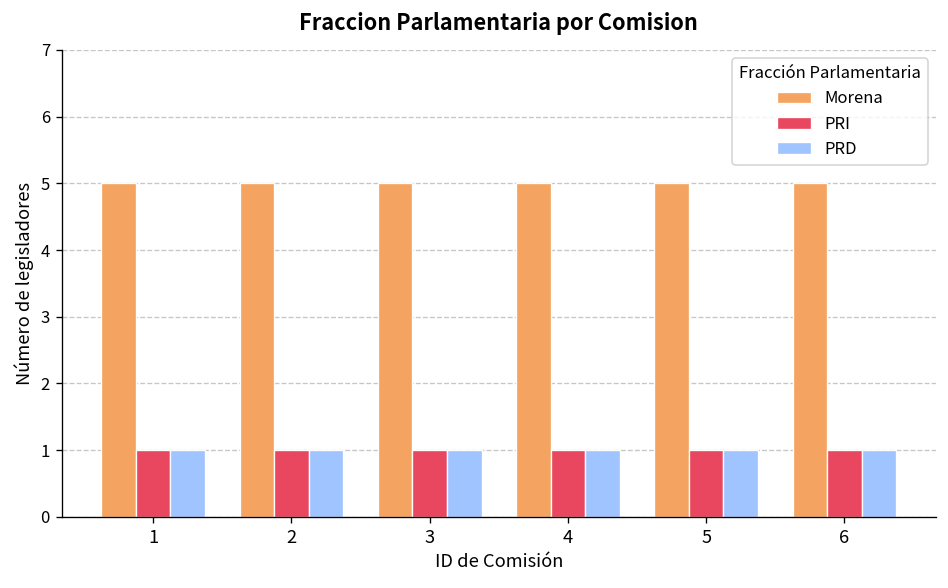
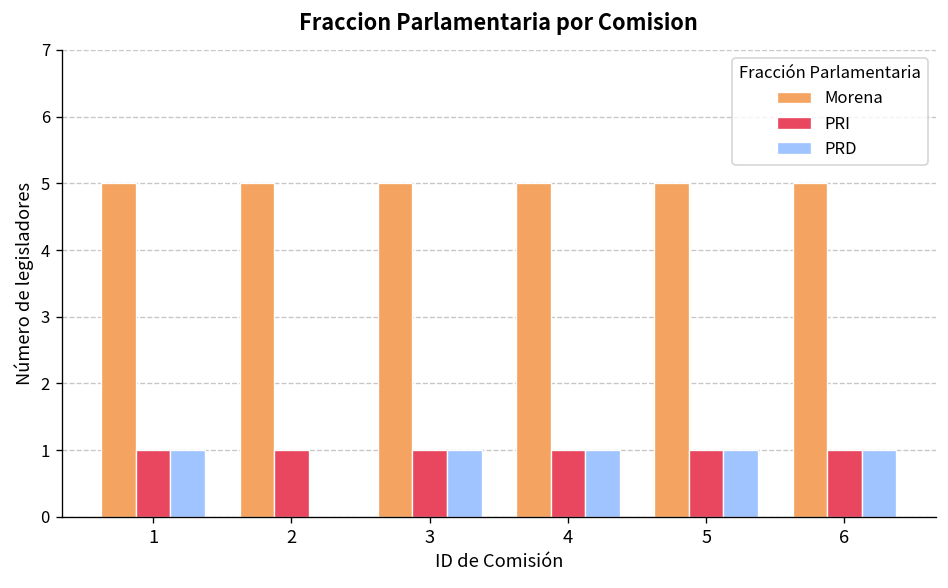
  {
    "Morena": {
      "1": 5,
      "2": 5,
      "3": 5,
      "4": 5,
      "5": 5,
      "6": 5
    },
    "PRI": {
      "1": 1,
      "2": 1,
      "3": 1,
      "4": 1,
      "5": 1,
      "6": 1
    },
    "PRD": {
      "1": 1,
-     "2": 1,
+     "2": 0,
      "3": 1,
      "4": 1,
      "5": 1,
      "6": 1
    }
  }
